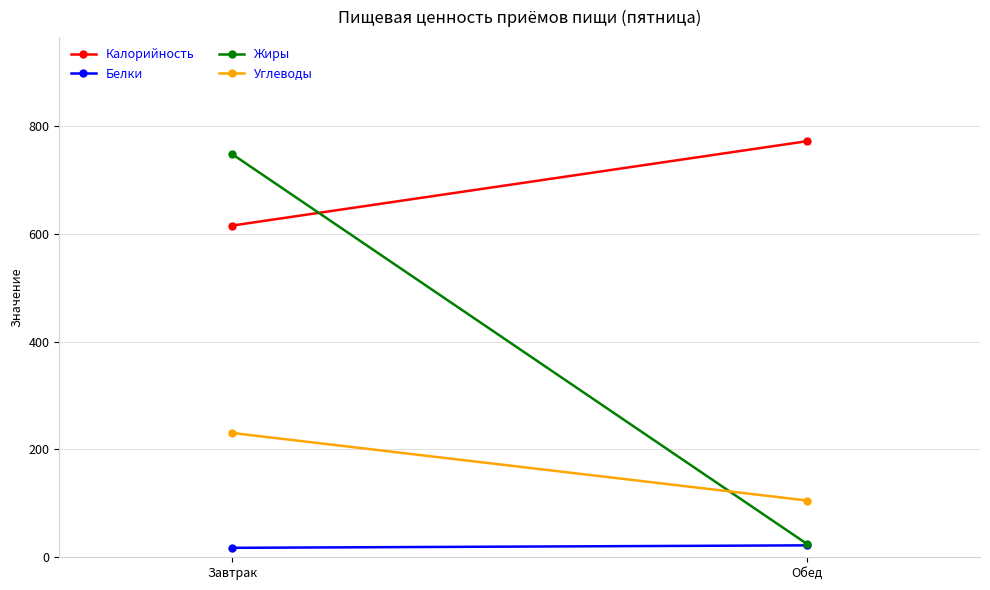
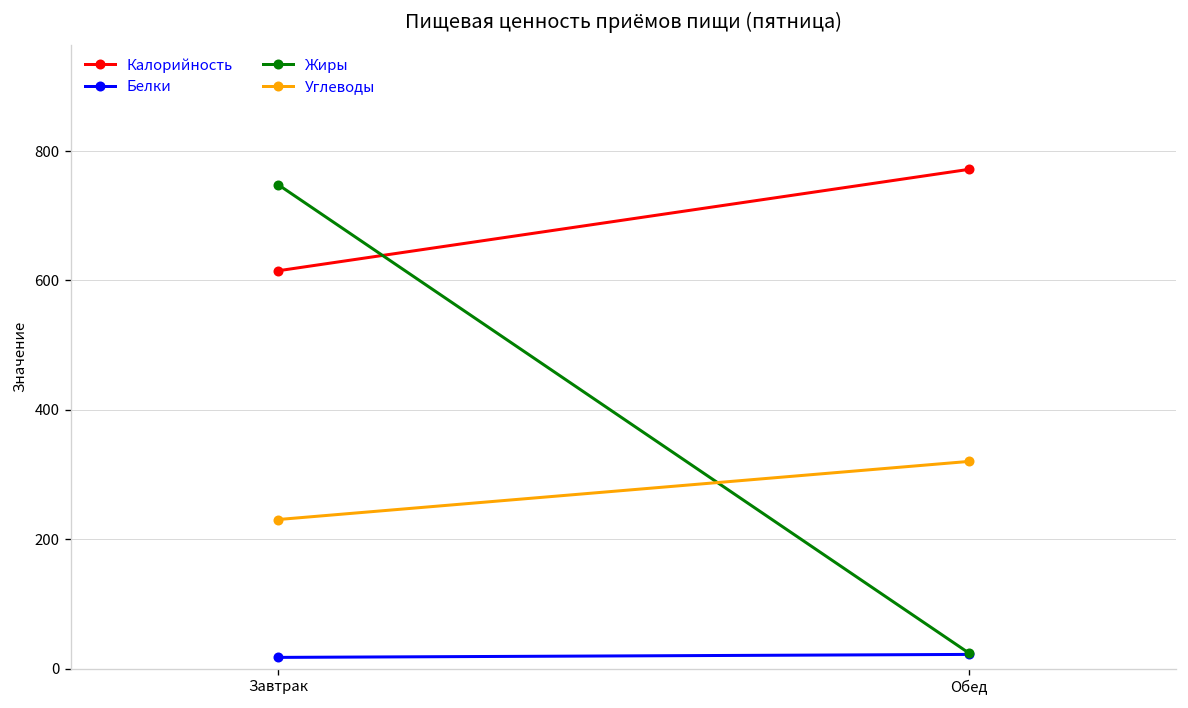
  {
    "Калорийность": {
      "Завтрак": 620,
      "Обед": 770
    },
    "Белки": {
      "Завтрак": 20
    },
    "Жиры": {
      "Завтрак": 750
    },
    "Углеводы": {
      "Завтрак": 230,
-     "Обед": 110
+     "Обед": 320
    }
  }
